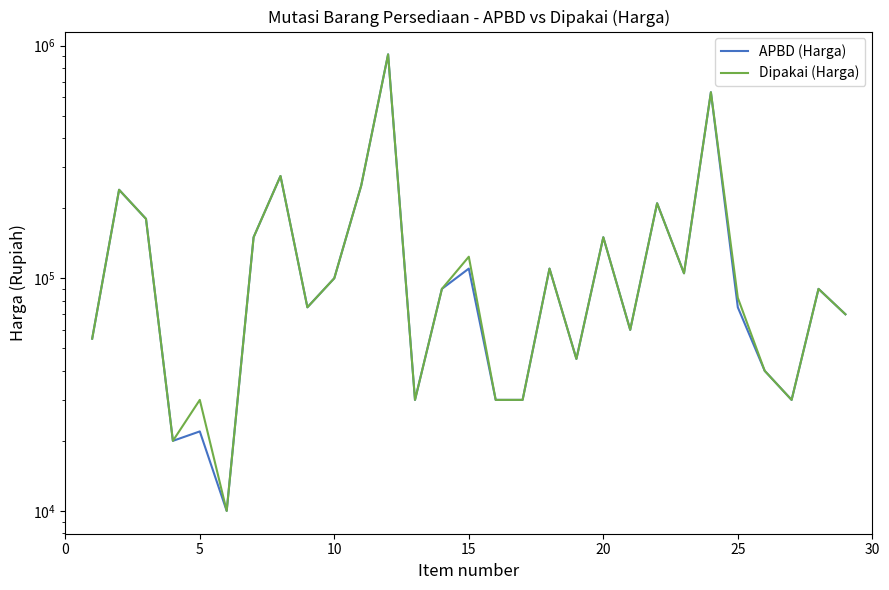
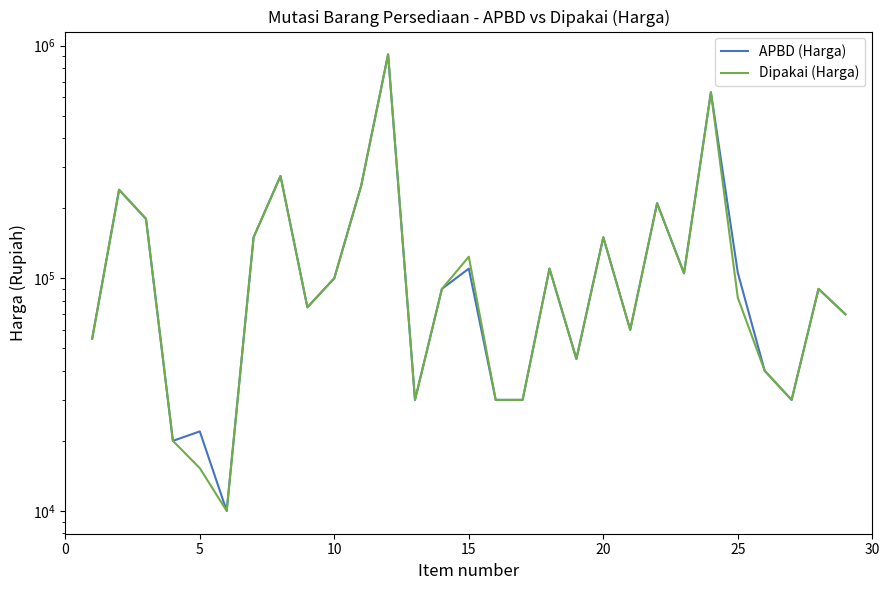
  {
    "APBD (Harga)": {
      "5": 22000,
      "15": 110000,
-     "25": 75000
+     "25": 110000
    },
    "Dipakai (Harga)": {
-     "5": 30000,
+     "5": 15000,
      "15": 120000,
      "25": 82000
    }
  }
